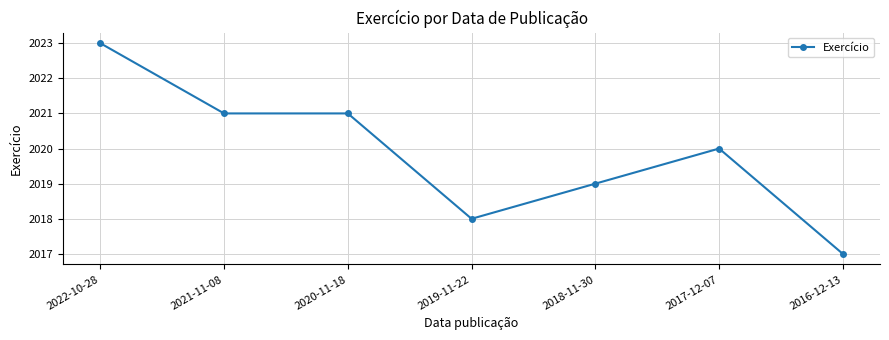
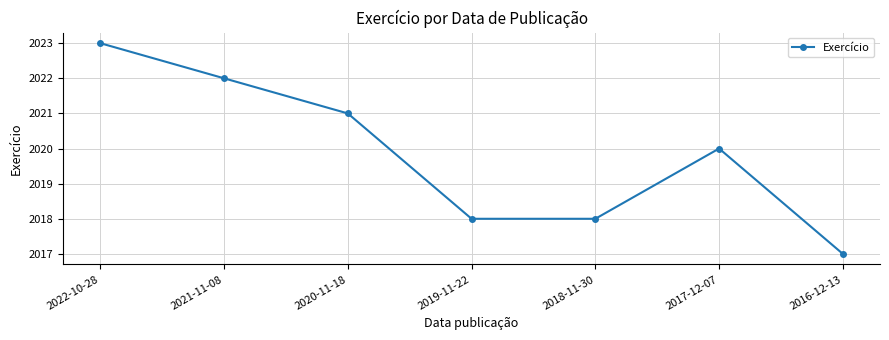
  {
    "2022-10-28": 2023,
-   "2021-11-08": 2021,
+   "2021-11-08": 2022,
    "2020-11-18": 2021,
    "2019-11-22": 2018,
-   "2018-11-30": 2019,
+   "2018-11-30": 2018,
    "2017-12-07": 2020,
    "2016-12-13": 2017
  }
